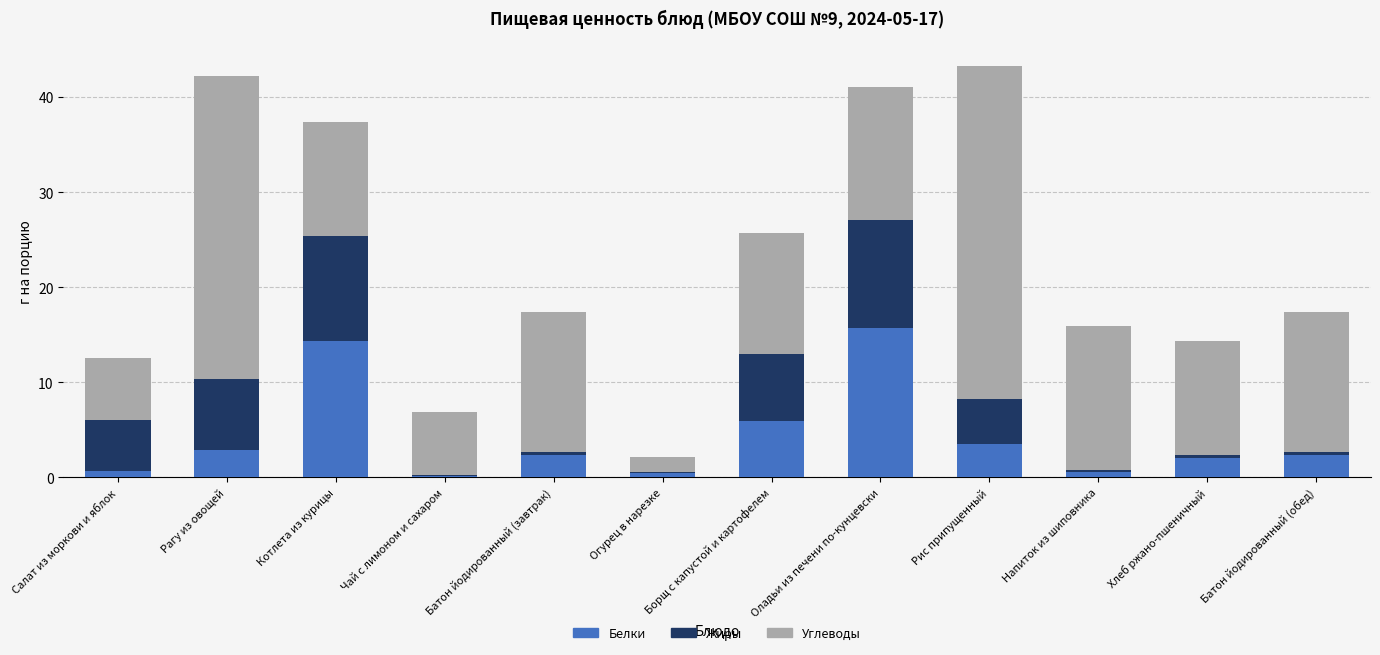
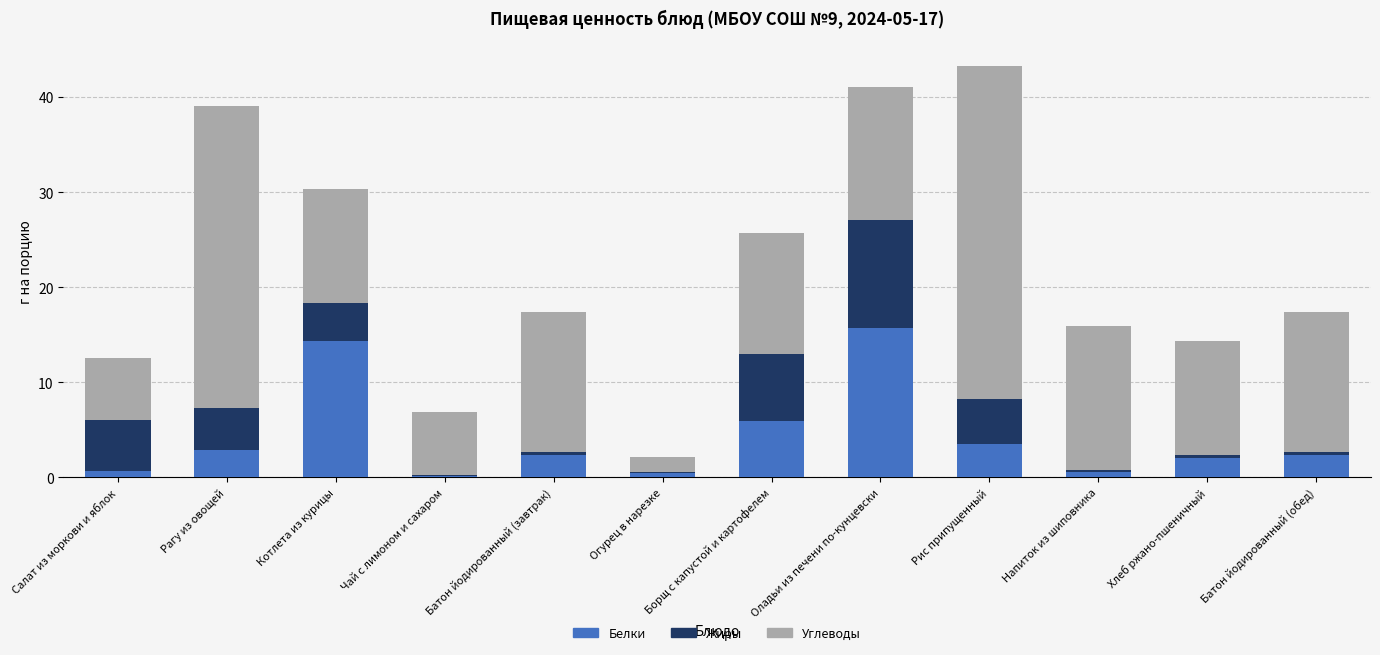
  {
    "Белки": {
      "Салат из моркови и яблок": 1,
      "Рагу из овощей": 3,
      "Котлета из курицы": 14,
      "Батон йодированный (завтрак)": 2,
      "Огурец в нарезке": 1,
      "Борщ с капустой и картофелем": 6,
      "Оладьи из печени по-кунцевски": 16,
      "Рис припущенный": 4,
      "Напиток из шиповника": 1,
      "Хлеб ржано-пшеничный": 2,
      "Батон йодированный (обед)": 2
    },
    "Жиры": {
      "Салат из моркови и яблок": 5,
-     "Рагу из овощей": 7,
-     "Котлета из курицы": 11,
+     "Рагу из овощей": 4,
+     "Котлета из курицы": 4,
      "Батон йодированный (завтрак)": 0,
      "Борщ с капустой и картофелем": 7,
      "Оладьи из печени по-кунцевски": 11,
      "Рис припущенный": 5,
      "Хлеб ржано-пшеничный": 0,
      "Батон йодированный (обед)": 0
    },
    "Углеводы": {
      "Салат из моркови и яблок": 7,
      "Рагу из овощей": 32,
      "Котлета из курицы": 12,
      "Чай с лимоном и сахаром": 7,
      "Батон йодированный (завтрак)": 15,
      "Огурец в нарезке": 2,
      "Борщ с капустой и картофелем": 13,
      "Оладьи из печени по-кунцевски": 14,
      "Рис припущенный": 35,
      "Напиток из шиповника": 15,
      "Хлеб ржано-пшеничный": 12,
      "Батон йодированный (обед)": 15
    }
  }
